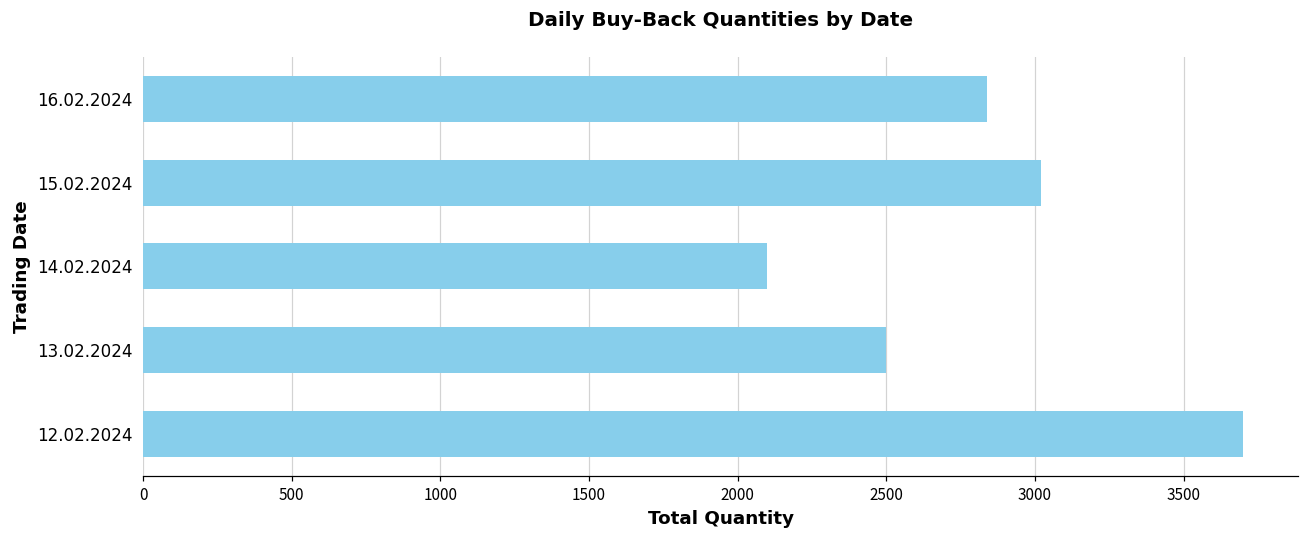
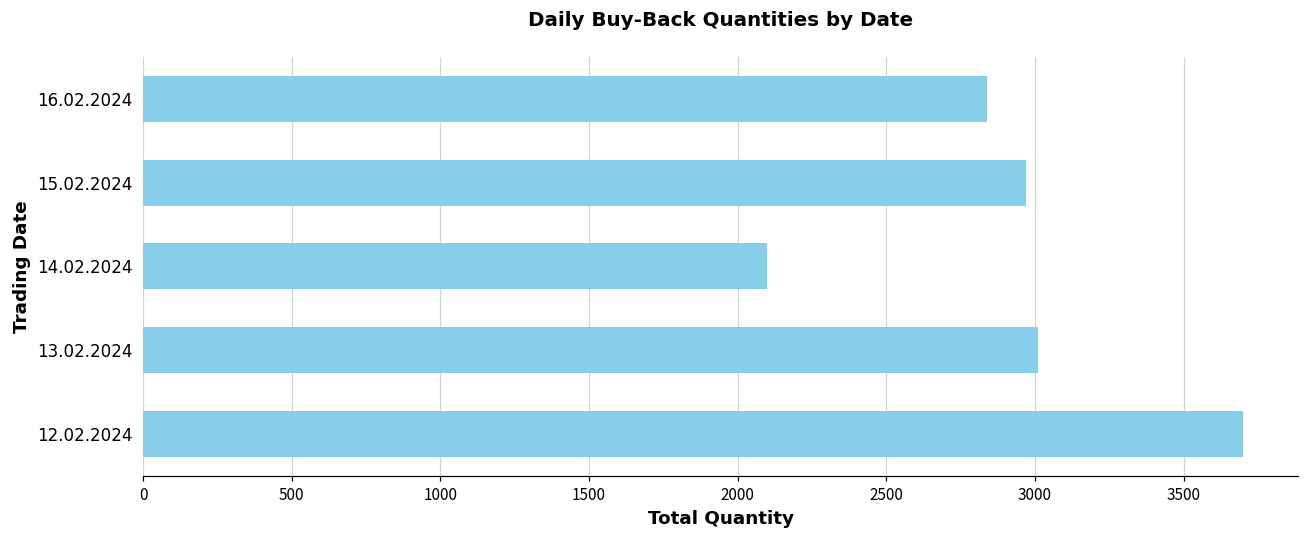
  {
    "16.02.2024": 2840,
-   "15.02.2024": 3020,
+   "15.02.2024": 2970,
    "14.02.2024": 2100,
-   "13.02.2024": 2500,
+   "13.02.2024": 3010,
    "12.02.2024": 3700
  }
